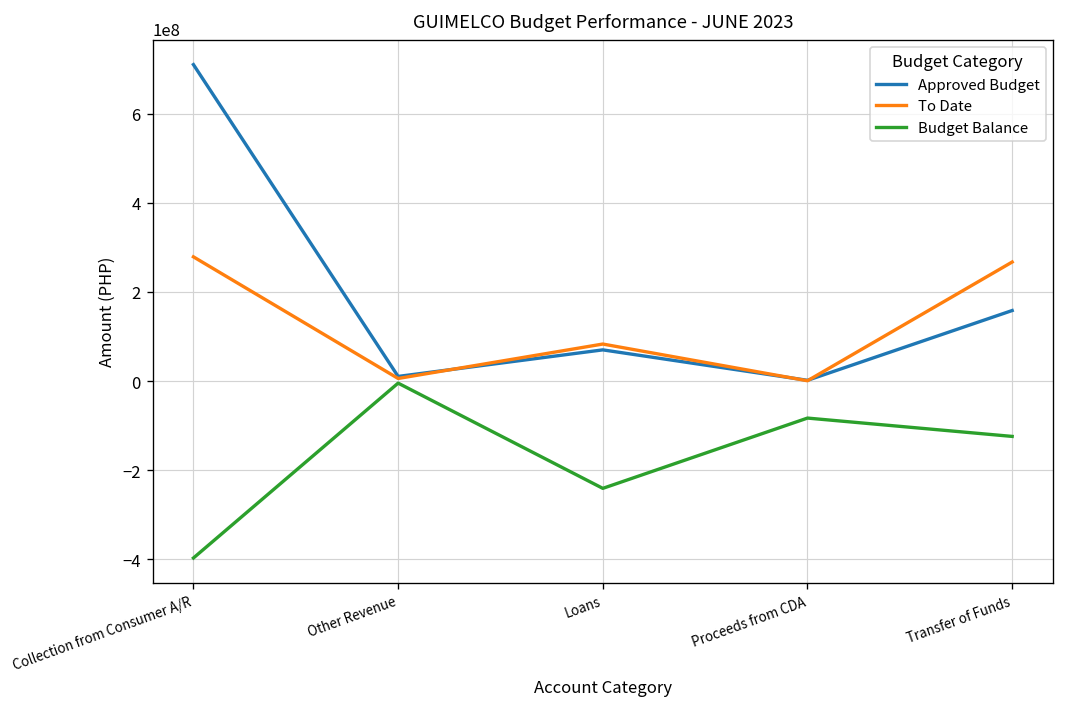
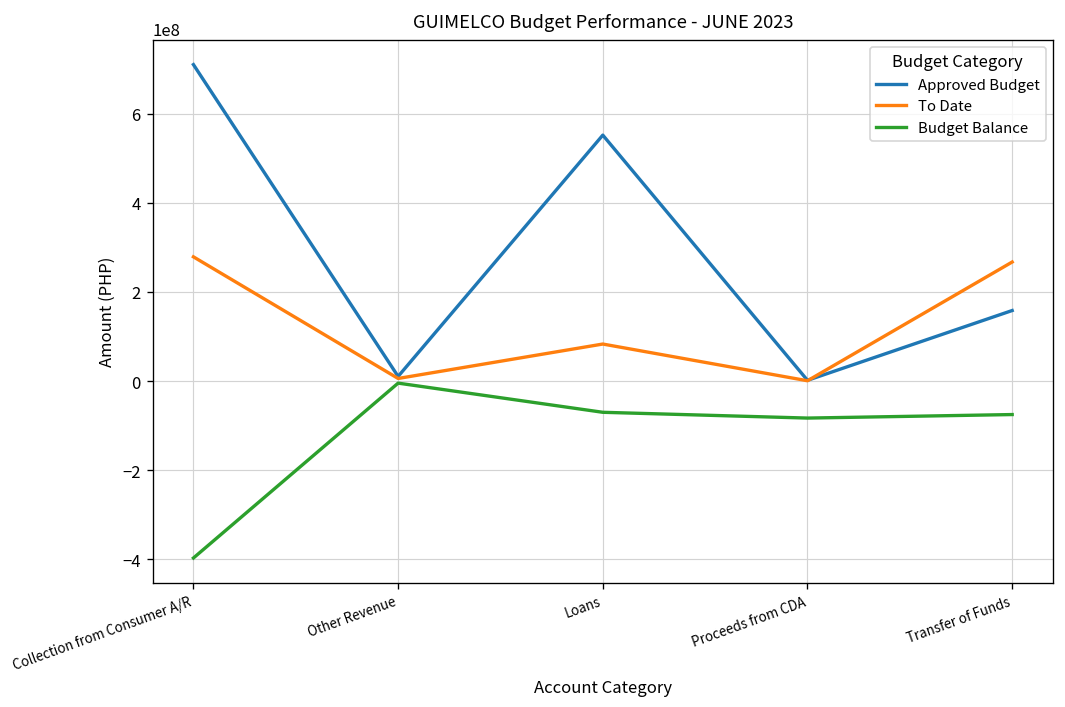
  {
    "Approved Budget": {
      "Collection from Consumer A/R": 710000000,
-     "Loans": 70000000,
+     "Loans": 550000000,
      "Transfer of Funds": 160000000
    },
    "To Date": {
      "Collection from Consumer A/R": 280000000,
      "Loans": 80000000,
      "Transfer of Funds": 270000000
    },
    "Budget Balance": {
      "Collection from Consumer A/R": -400000000,
      "Other Revenue": 0,
-     "Loans": -240000000,
+     "Loans": -70000000,
      "Proceeds from CDA": -80000000,
-     "Transfer of Funds": -120000000
+     "Transfer of Funds": -80000000
    }
  }
